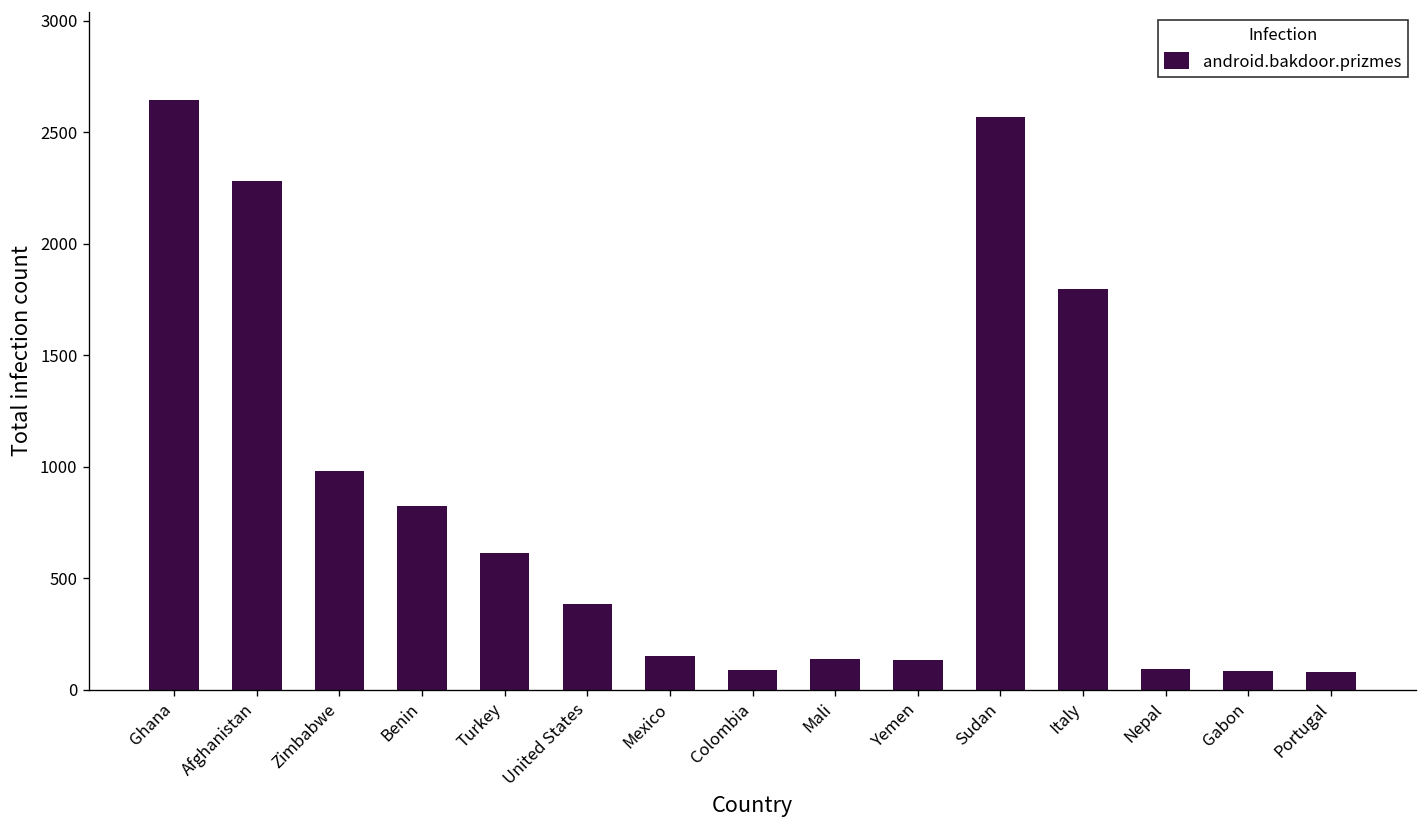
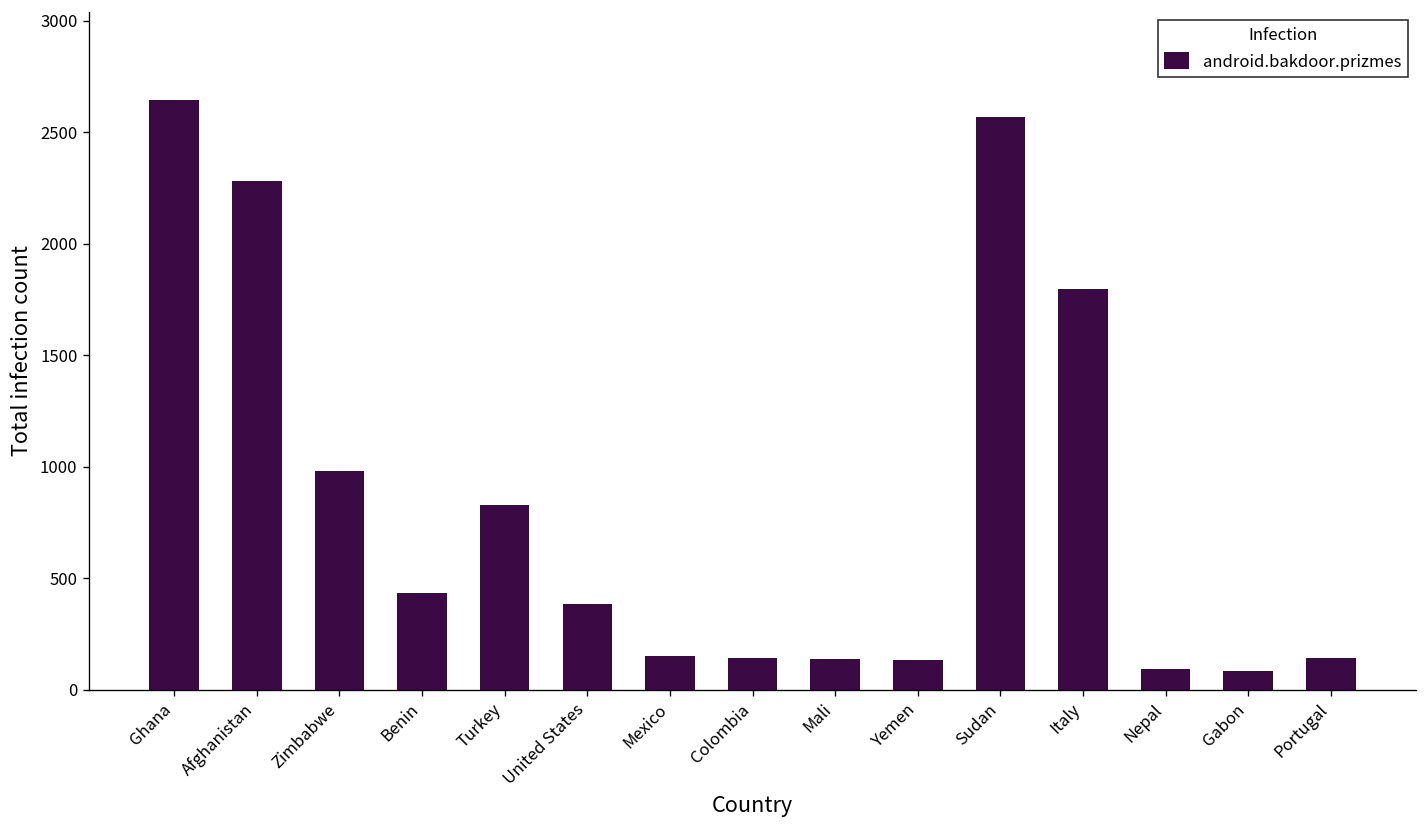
  {
    "Ghana": 2640,
    "Afghanistan": 2280,
    "Zimbabwe": 980,
-   "Benin": 820,
-   "Turkey": 610,
+   "Benin": 430,
+   "Turkey": 830,
    "United States": 390,
    "Mexico": 150,
-   "Colombia": 90,
+   "Colombia": 140,
    "Mali": 140,
    "Yemen": 130,
    "Sudan": 2570,
    "Italy": 1800,
    "Nepal": 90,
    "Gabon": 80,
-   "Portugal": 80
+   "Portugal": 140
  }
